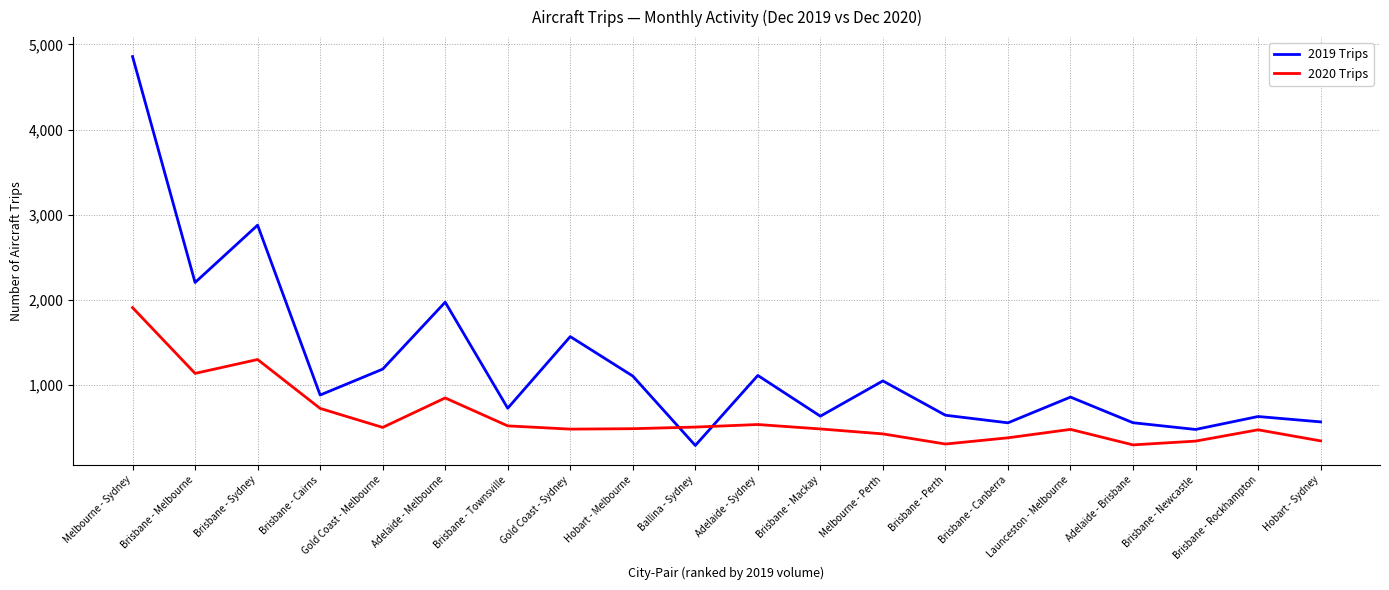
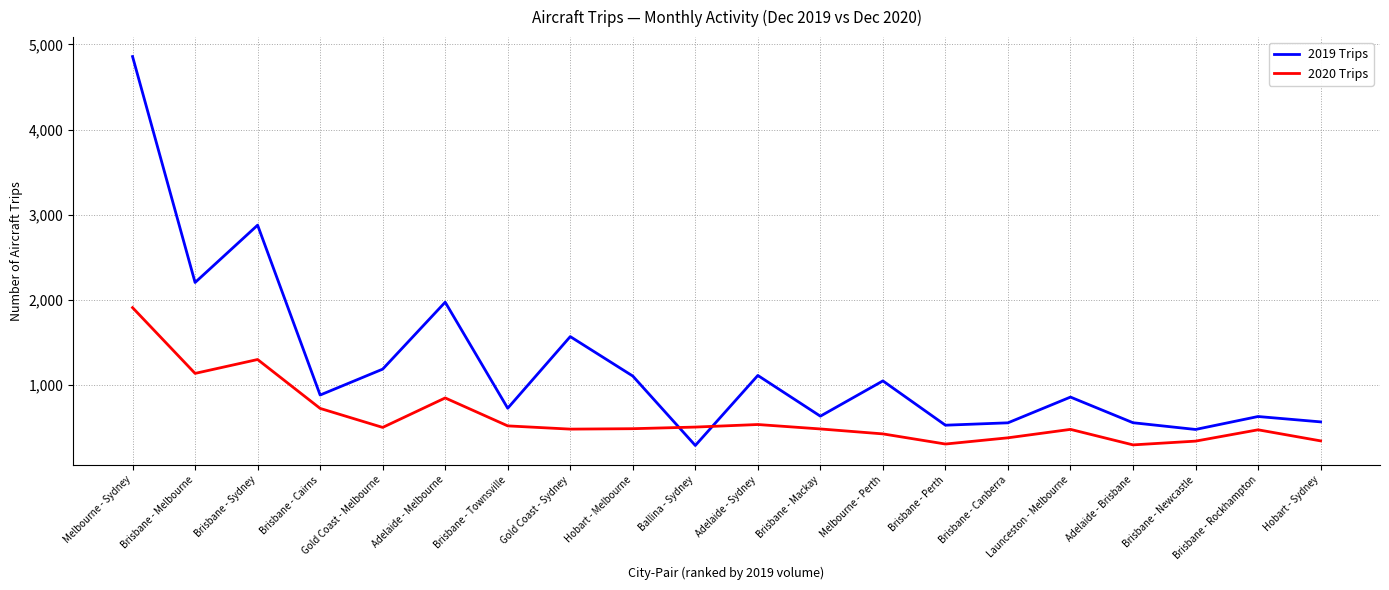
  {
    "2019 Trips": {
      "Melbourne - Sydney": "4,900",
      "Brisbane - Melbourne": "2,200",
      "Brisbane - Sydney": "2,900",
      "Brisbane - Cairns": "900",
      "Gold Coast - Melbourne": "1,200",
      "Adelaide - Melbourne": "2,000",
      "Brisbane - Townsville": "700",
      "Gold Coast - Sydney": "1,600",
      "Hobart - Melbourne": "1,100",
      "Ballina - Sydney": "300",
      "Adelaide - Sydney": "1,100",
      "Brisbane - Mackay": "600",
      "Melbourne - Perth": "1,100",
-     "Brisbane - Perth": "600",
+     "Brisbane - Perth": "500",
      "Brisbane - Canberra": "600",
      "Launceston - Melbourne": "900",
      "Adelaide - Brisbane": "600",
      "Brisbane - Newcastle": "500",
      "Brisbane - Rockhampton": "600",
      "Hobart - Sydney": "600"
    },
    "2020 Trips": {
      "Melbourne - Sydney": "1,900",
      "Brisbane - Melbourne": "1,100",
      "Brisbane - Sydney": "1,300",
      "Brisbane - Cairns": "700",
      "Gold Coast - Melbourne": "500",
      "Adelaide - Melbourne": "900",
      "Brisbane - Townsville": "500",
      "Gold Coast - Sydney": "500",
      "Hobart - Melbourne": "500",
      "Ballina - Sydney": "500",
      "Adelaide - Sydney": "500",
      "Brisbane - Mackay": "500",
      "Melbourne - Perth": "400",
      "Brisbane - Perth": "300",
      "Brisbane - Canberra": "400",
      "Launceston - Melbourne": "500",
      "Adelaide - Brisbane": "300",
      "Brisbane - Newcastle": "300",
      "Brisbane - Rockhampton": "500",
      "Hobart - Sydney": "300"
    }
  }
